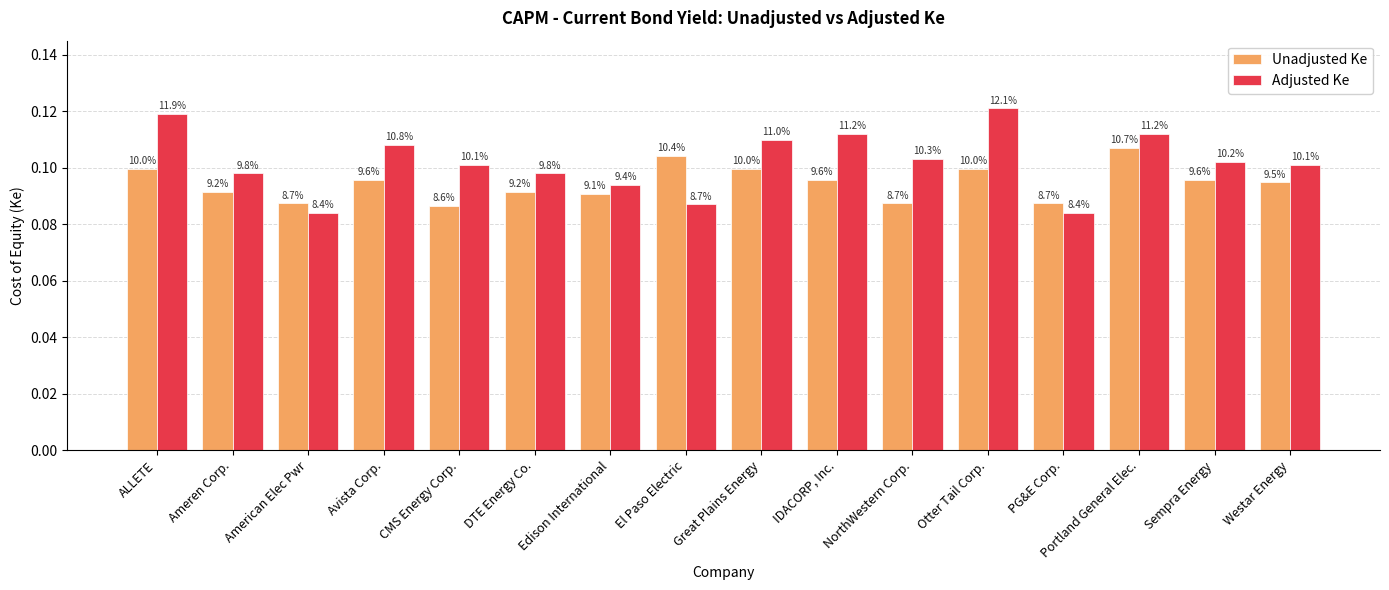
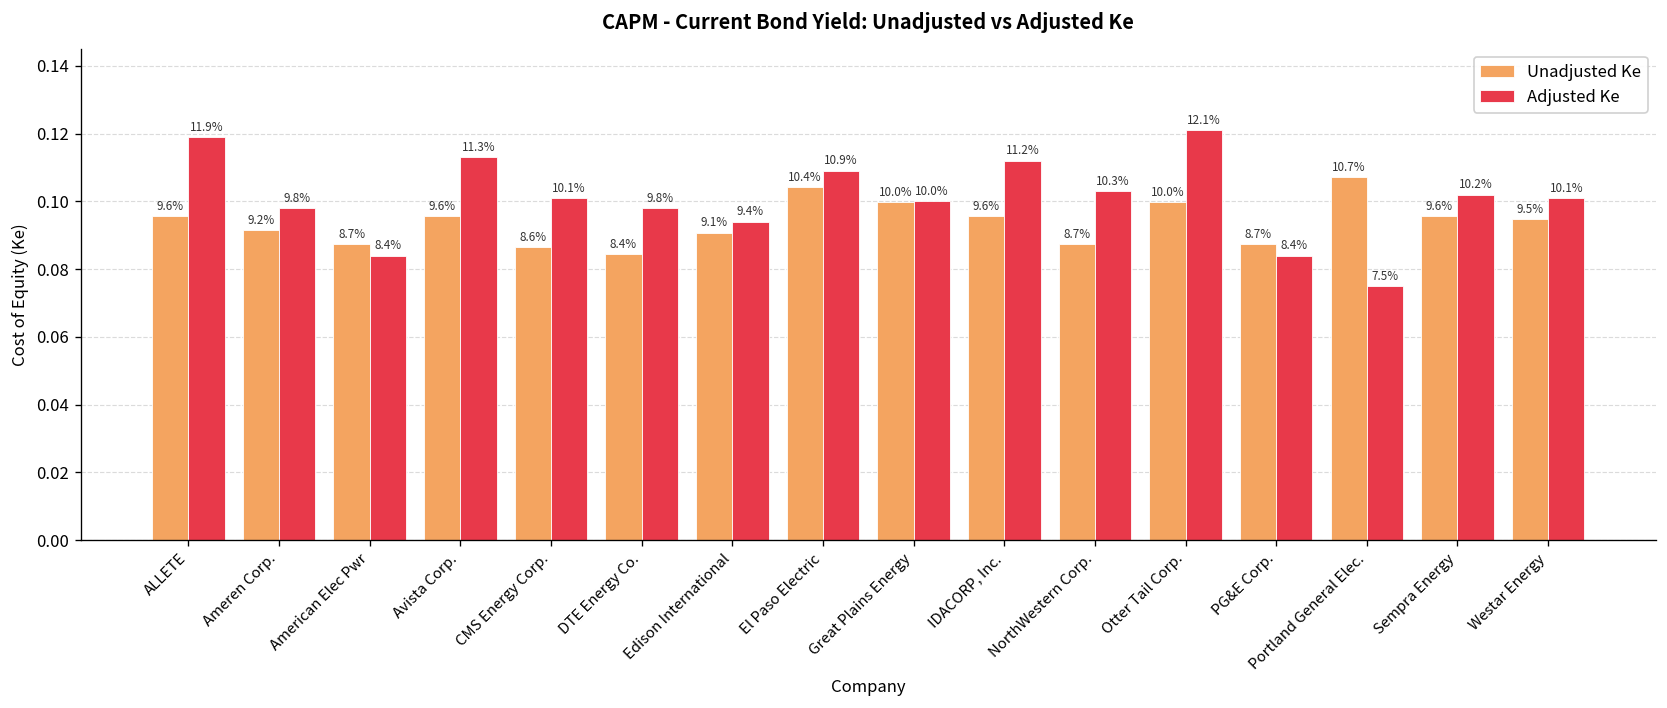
  {
    "Unadjusted Ke": {
-     "ALLETE": "10.0%",
+     "ALLETE": "9.6%",
      "Ameren Corp.": "9.2%",
      "American Elec Pwr": "8.7%",
      "Avista Corp.": "9.6%",
      "CMS Energy Corp.": "8.6%",
-     "DTE Energy Co.": "9.2%",
+     "DTE Energy Co.": "8.4%",
      "Edison International": "9.1%",
      "El Paso Electric": "10.4%",
      "Great Plains Energy": "10.0%",
      "IDACORP, Inc.": "9.6%",
      "NorthWestern Corp.": "8.7%",
      "Otter Tail Corp.": "10.0%",
      "PG&E Corp.": "8.7%",
      "Portland General Elec.": "10.7%",
      "Sempra Energy": "9.6%",
      "Westar Energy": "9.5%"
    },
    "Adjusted Ke": {
      "ALLETE": "11.9%",
      "Ameren Corp.": "9.8%",
      "American Elec Pwr": "8.4%",
-     "Avista Corp.": "10.8%",
+     "Avista Corp.": "11.3%",
      "CMS Energy Corp.": "10.1%",
      "DTE Energy Co.": "9.8%",
      "Edison International": "9.4%",
-     "El Paso Electric": "8.7%",
-     "Great Plains Energy": "11.0%",
+     "El Paso Electric": "10.9%",
+     "Great Plains Energy": "10.0%",
      "IDACORP, Inc.": "11.2%",
      "NorthWestern Corp.": "10.3%",
      "Otter Tail Corp.": "12.1%",
      "PG&E Corp.": "8.4%",
-     "Portland General Elec.": "11.2%",
+     "Portland General Elec.": "7.5%",
      "Sempra Energy": "10.2%",
      "Westar Energy": "10.1%"
    }
  }
